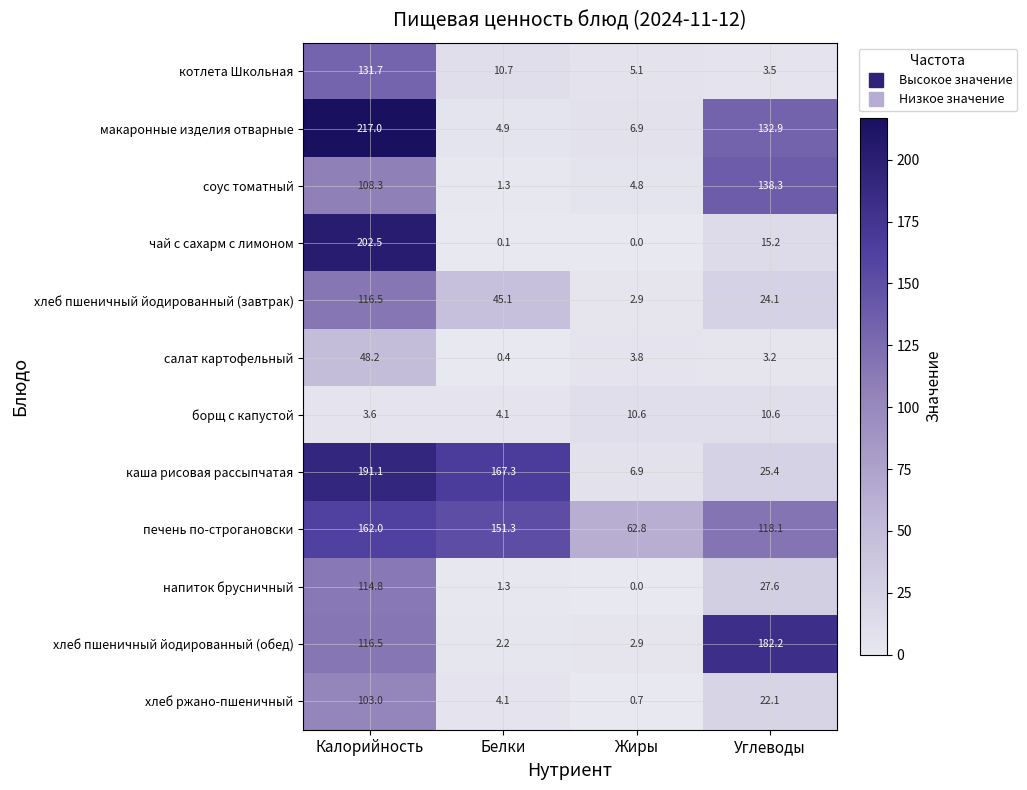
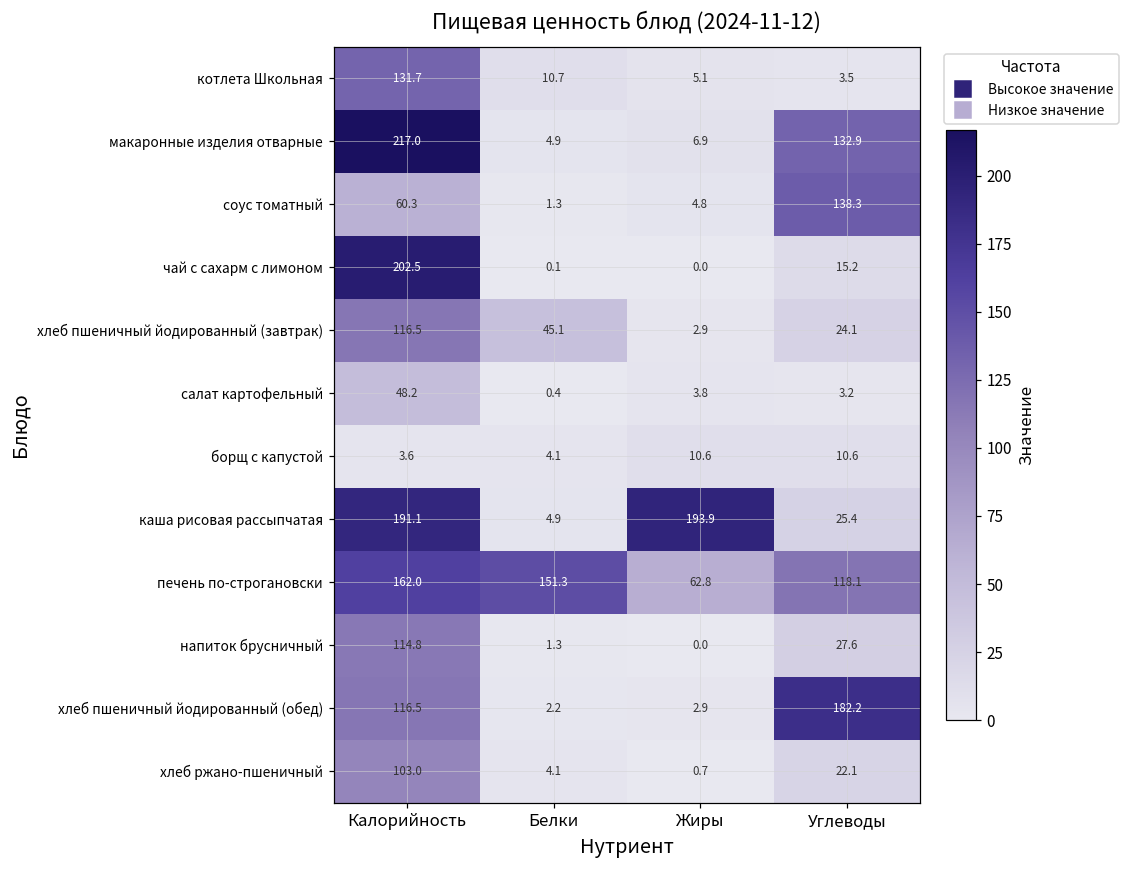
  {
    "котлета Школьная": {
      "Калорийность": 131.7,
      "Белки": 10.7,
      "Жиры": 5.1,
      "Углеводы": 3.5
    },
    "макаронные изделия отварные": {
      "Калорийность": 217.0,
      "Белки": 4.9,
      "Жиры": 6.9,
      "Углеводы": 132.9
    },
    "соус томатный": {
-     "Калорийность": 108.3,
+     "Калорийность": 60.3,
      "Белки": 1.3,
      "Жиры": 4.8,
      "Углеводы": 138.3
    },
    "чай с сахарм с лимоном": {
      "Калорийность": 202.5,
      "Белки": 0.1,
      "Жиры": 0.0,
      "Углеводы": 15.2
    },
    "хлеб пшеничный йодированный (завтрак)": {
      "Калорийность": 116.5,
      "Белки": 45.1,
      "Жиры": 2.9,
      "Углеводы": 24.1
    },
    "салат картофельный": {
      "Калорийность": 48.2,
      "Белки": 0.4,
      "Жиры": 3.8,
      "Углеводы": 3.2
    },
    "борщ с капустой": {
      "Калорийность": 3.6,
      "Белки": 4.1,
      "Жиры": 10.6,
      "Углеводы": 10.6
    },
    "каша рисовая рассыпчатая": {
      "Калорийность": 191.1,
-     "Белки": 167.3,
-     "Жиры": 6.9,
+     "Белки": 4.9,
+     "Жиры": 193.9,
      "Углеводы": 25.4
    },
    "печень по-строгановски": {
      "Калорийность": 162.0,
      "Белки": 151.3,
      "Жиры": 62.8,
      "Углеводы": 118.1
    },
    "напиток брусничный": {
      "Калорийность": 114.8,
      "Белки": 1.3,
      "Жиры": 0.0,
      "Углеводы": 27.6
    },
    "хлеб пшеничный йодированный (обед)": {
      "Калорийность": 116.5,
      "Белки": 2.2,
      "Жиры": 2.9,
      "Углеводы": 182.2
    },
    "хлеб ржано-пшеничный": {
      "Калорийность": 103.0,
      "Белки": 4.1,
      "Жиры": 0.7,
      "Углеводы": 22.1
    }
  }
